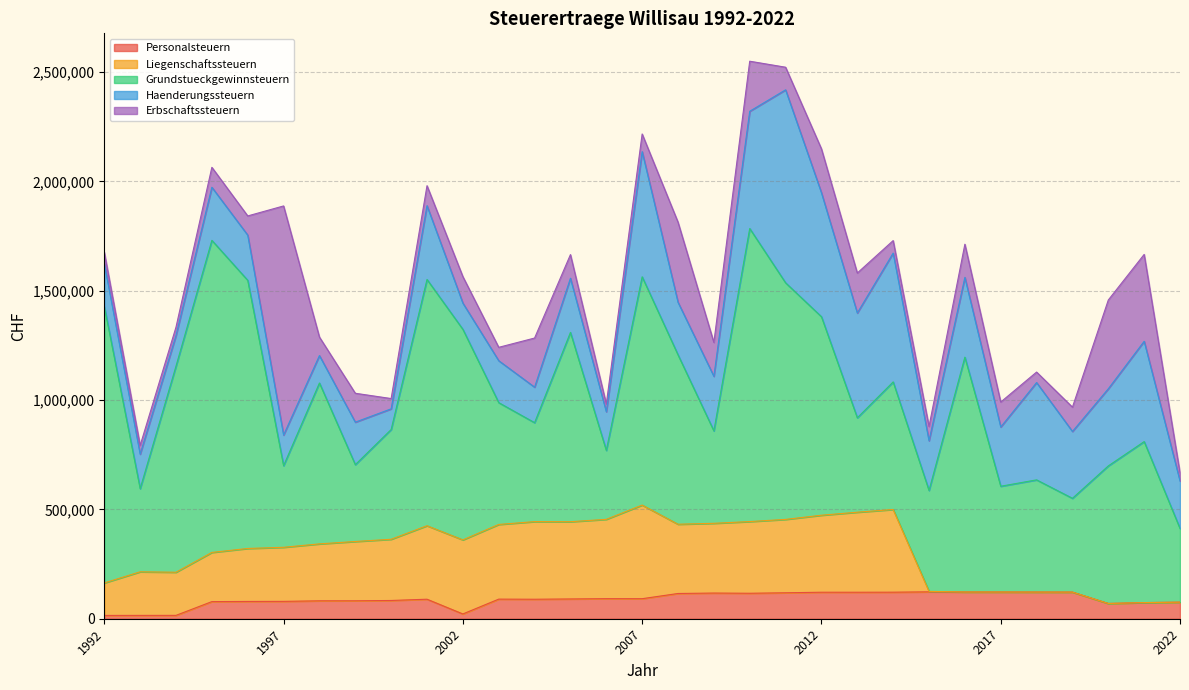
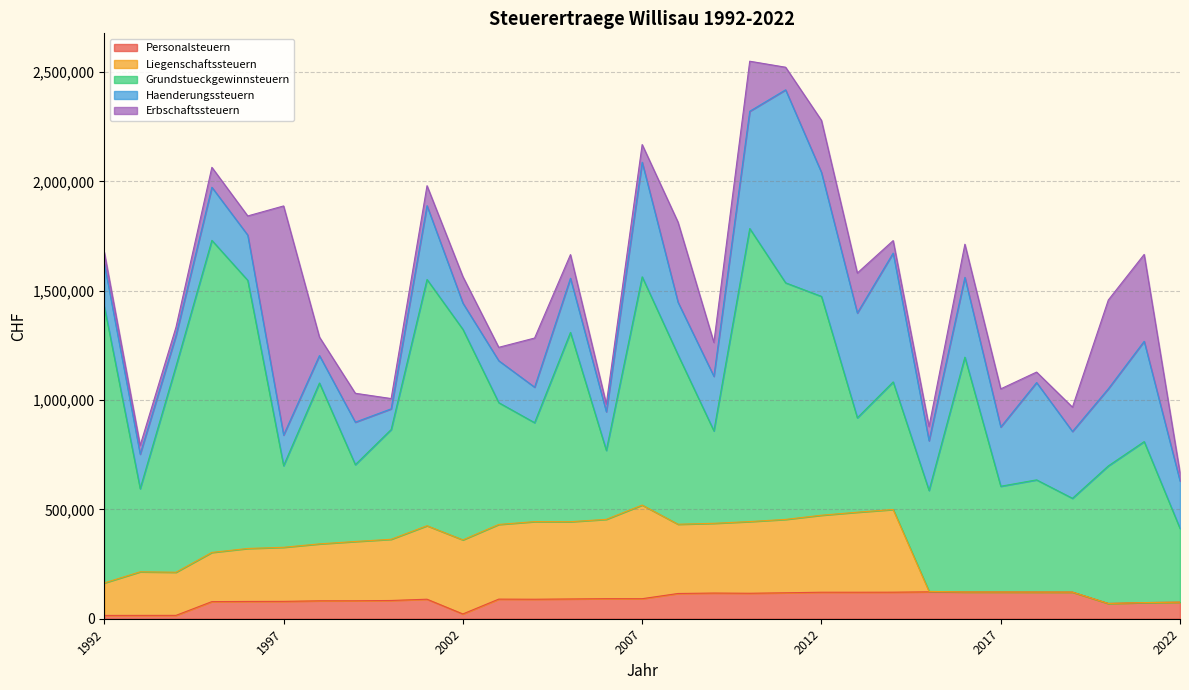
  {
    "Personalsteuern": {
      "1992": "20,000",
      "1997": "80,000",
      "2002": "20,000",
      "2007": "90,000",
      "2012": "120,000"
    },
    "Liegenschaftssteuern": {
      "1992": "150,000",
      "1997": "250,000",
      "2002": "340,000",
      "2007": "430,000",
      "2012": "350,000"
    },
    "Grundstueckgewinnsteuern": {
      "1992": "1,260,000",
      "1997": "370,000",
      "2002": "960,000",
      "2007": "1,040,000",
-     "2012": "910,000",
+     "2012": "1,000,000",
      "2017": "480,000",
      "2022": "340,000"
    },
    "Haenderungssteuern": {
      "1992": "200,000",
      "1997": "140,000",
      "2002": "120,000",
-     "2007": "570,000",
+     "2007": "520,000",
      "2012": "570,000",
      "2017": "270,000",
      "2022": "220,000"
    },
    "Erbschaftssteuern": {
      "1992": "50,000",
      "1997": "1,050,000",
      "2002": "120,000",
      "2007": "80,000",
-     "2012": "200,000",
-     "2017": "110,000",
+     "2012": "240,000",
+     "2017": "170,000",
      "2022": "40,000"
    }
  }
